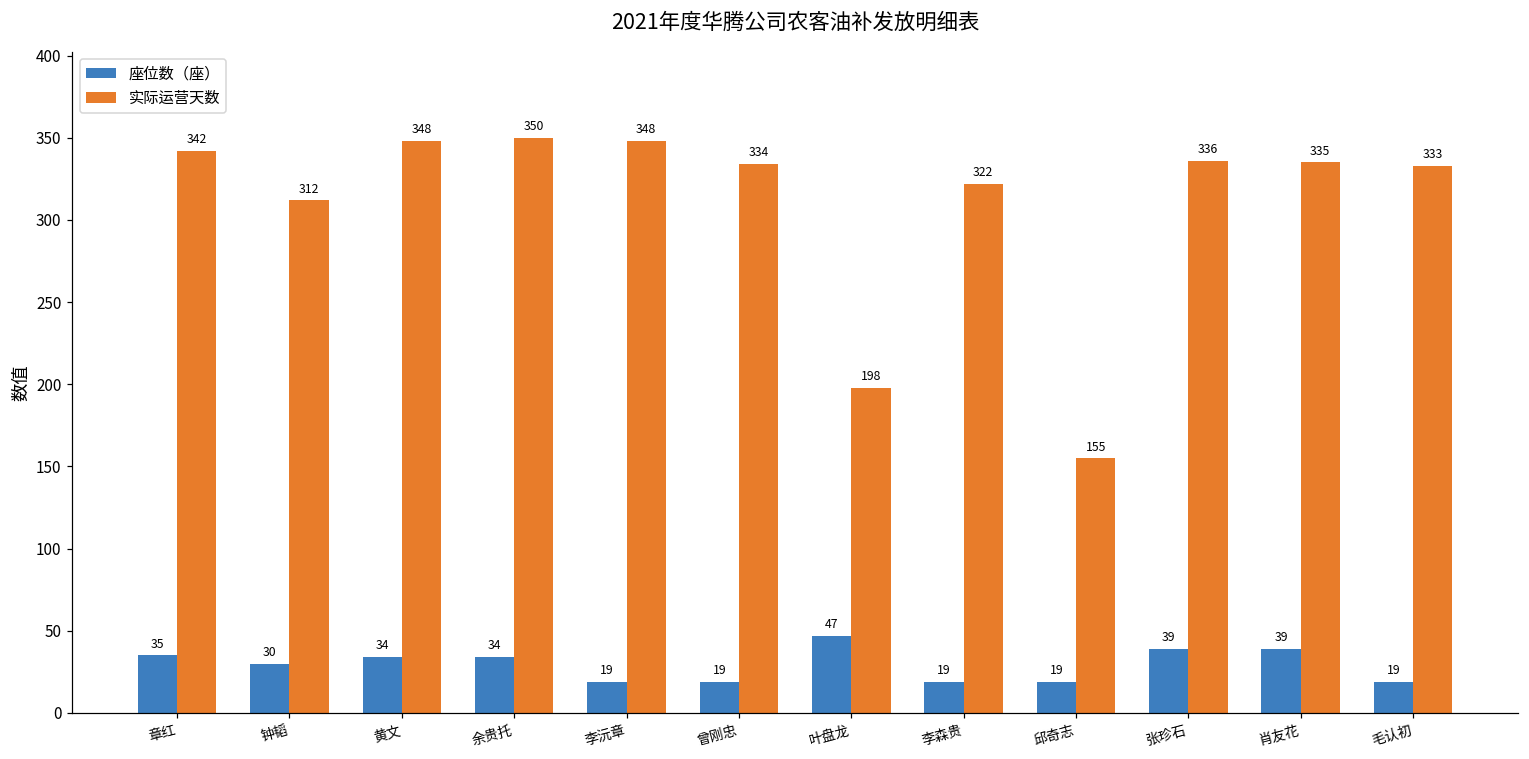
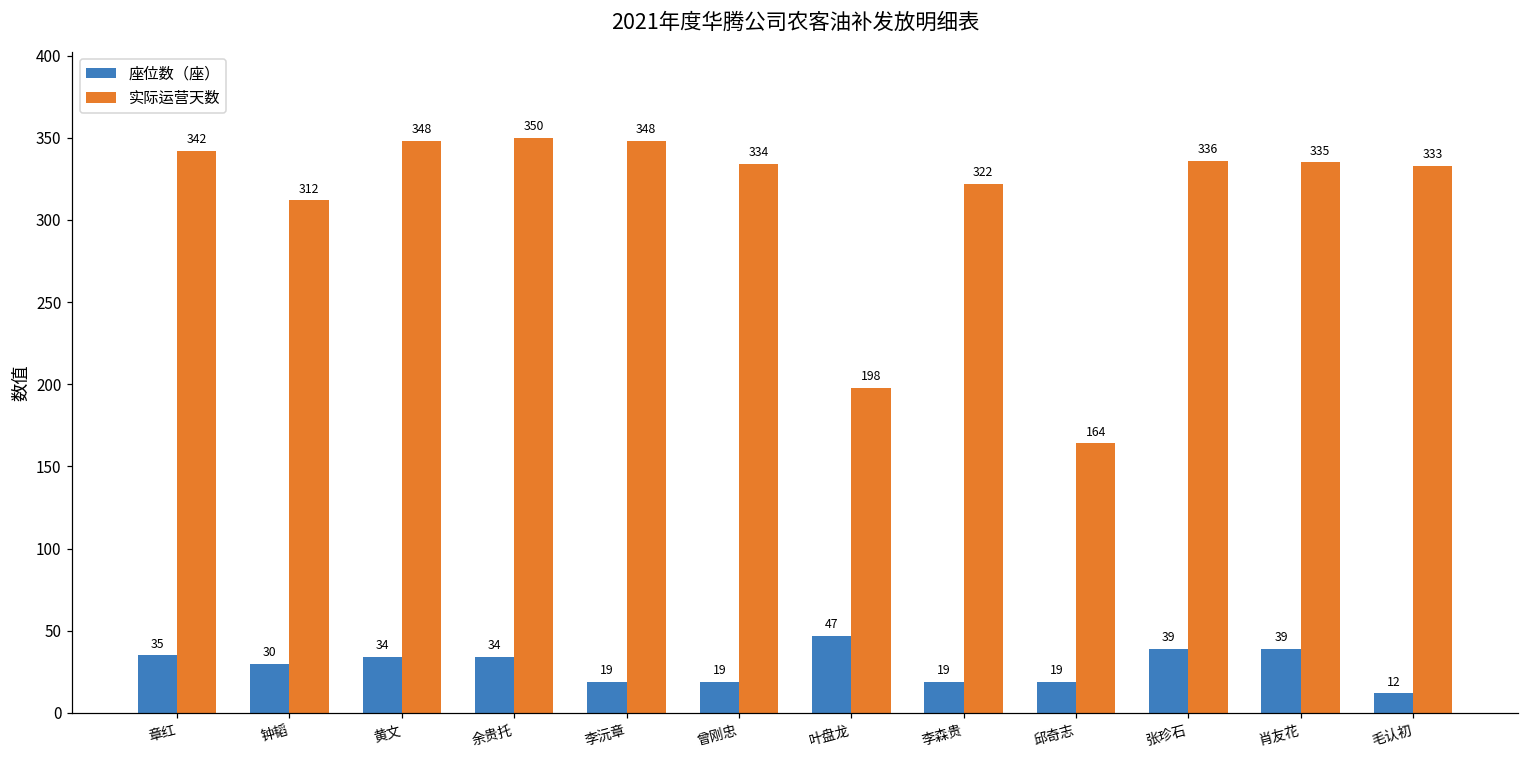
  {
    "座位数（座）": {
      "章红": 35,
      "钟韬": 30,
      "黄文": 34,
      "余贵托": 34,
      "李沅章": 19,
      "曾刚忠": 19,
      "叶盘龙": 47,
      "李森贵": 19,
      "邱奇志": 19,
      "张珍石": 39,
      "肖友花": 39,
-     "毛认初": 19
+     "毛认初": 12
    },
    "实际运营天数": {
      "章红": 342,
      "钟韬": 312,
      "黄文": 348,
      "余贵托": 350,
      "李沅章": 348,
      "曾刚忠": 334,
      "叶盘龙": 198,
      "李森贵": 322,
-     "邱奇志": 155,
+     "邱奇志": 164,
      "张珍石": 336,
      "肖友花": 335,
      "毛认初": 333
    }
  }
